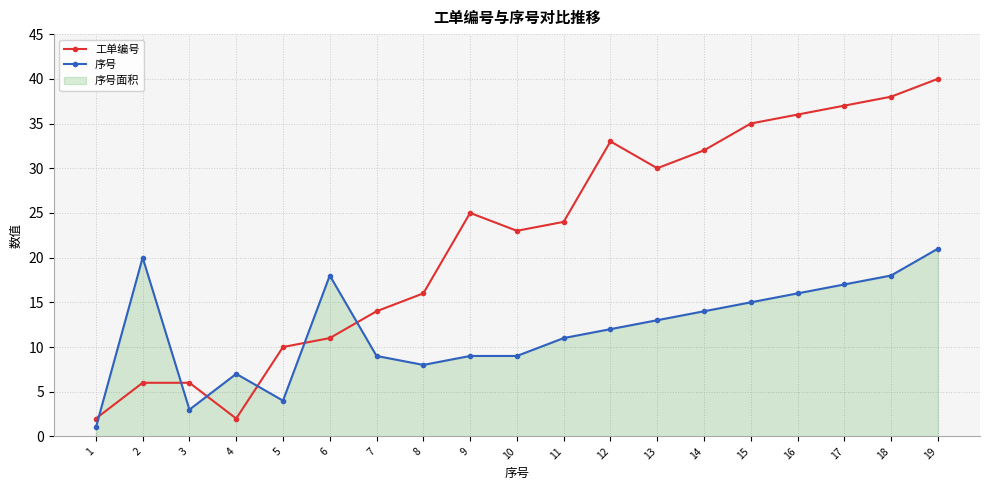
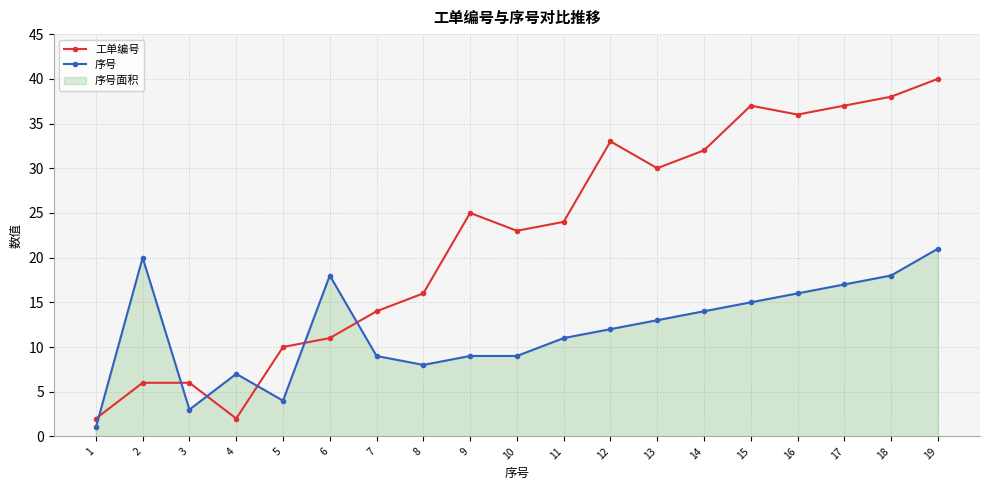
  {
    "工单编号": {
      "1": 2,
      "2": 6,
      "3": 6,
      "4": 2,
      "5": 10,
      "6": 11,
      "7": 14,
      "8": 16,
      "9": 25,
      "10": 23,
      "11": 24,
      "12": 33,
      "13": 30,
      "14": 32,
-     "15": 35,
+     "15": 37,
      "16": 36,
      "17": 37,
      "18": 38,
      "19": 40
    },
    "序号面积": {
      "1": 1,
      "2": 20,
      "3": 3,
      "4": 7,
      "5": 4,
      "6": 18,
      "7": 9,
      "8": 8,
      "9": 9,
      "10": 9,
      "11": 11,
      "12": 12,
      "13": 13,
      "14": 14,
      "15": 15,
      "16": 16,
      "17": 17,
      "18": 18,
      "19": 21
    }
  }
